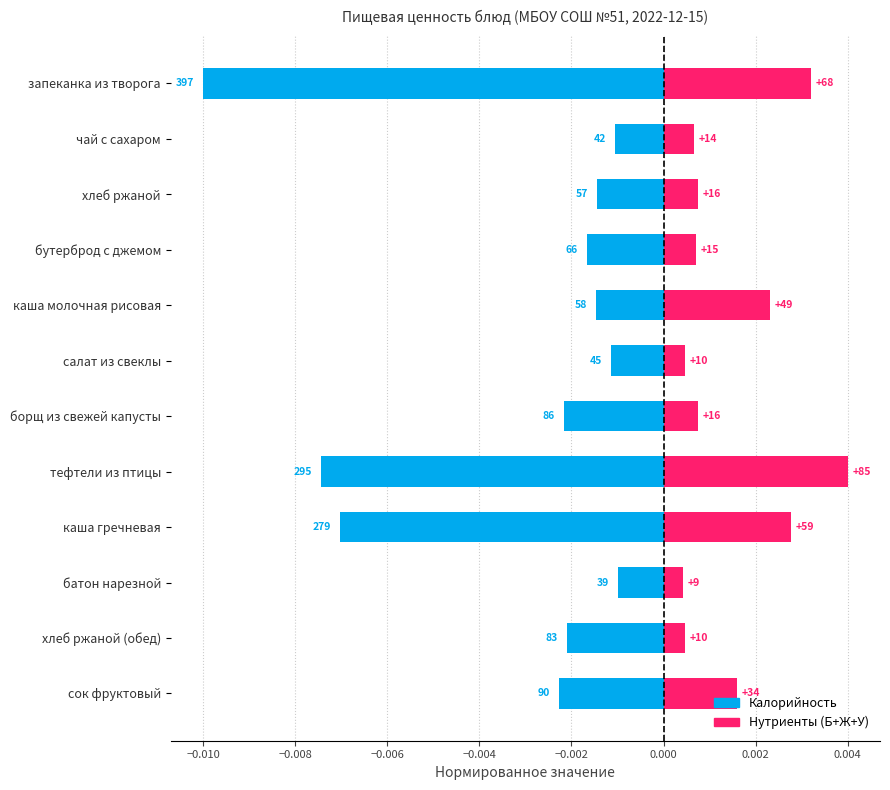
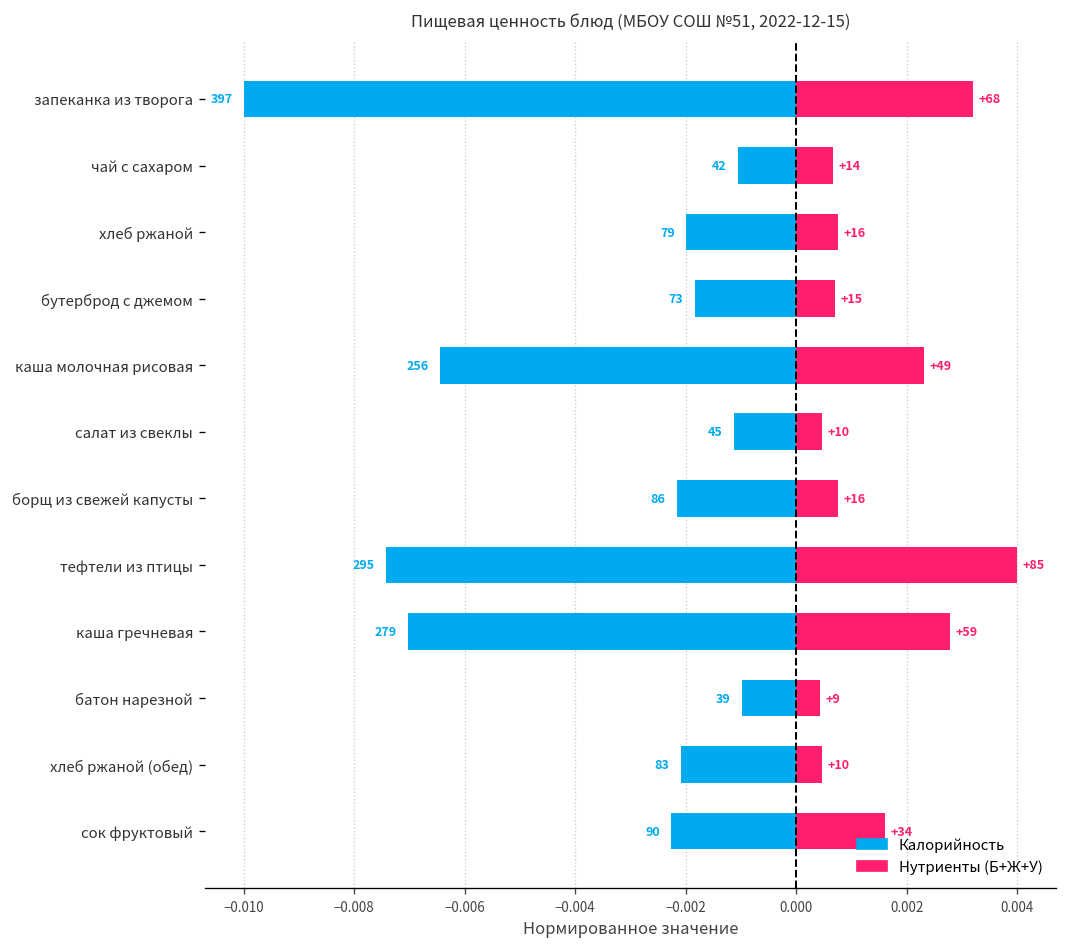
  {
    "Калорийность": {
-     "хлеб ржаной": 57,
-     "бутерброд с джемом": 66,
-     "каша молочная рисовая": 58
+     "хлеб ржаной": 79,
+     "бутерброд с джемом": 73,
+     "каша молочная рисовая": 256
    }
  }
